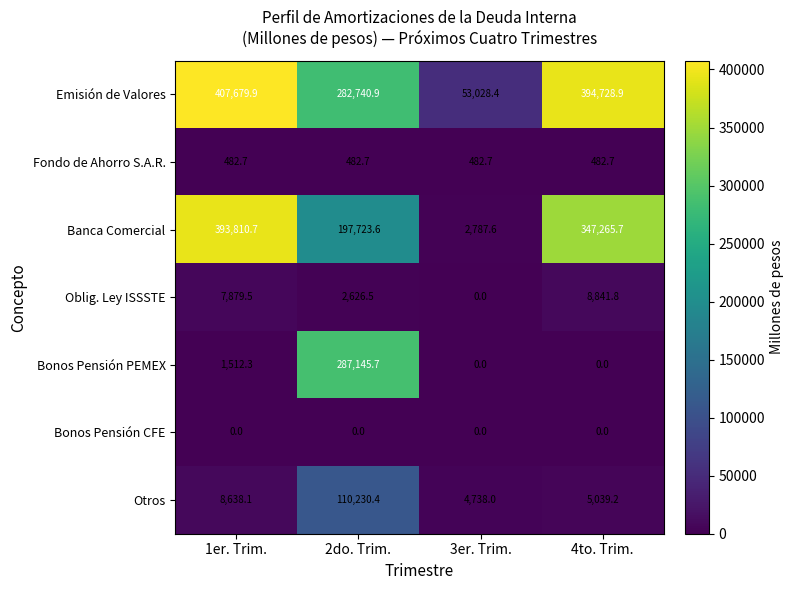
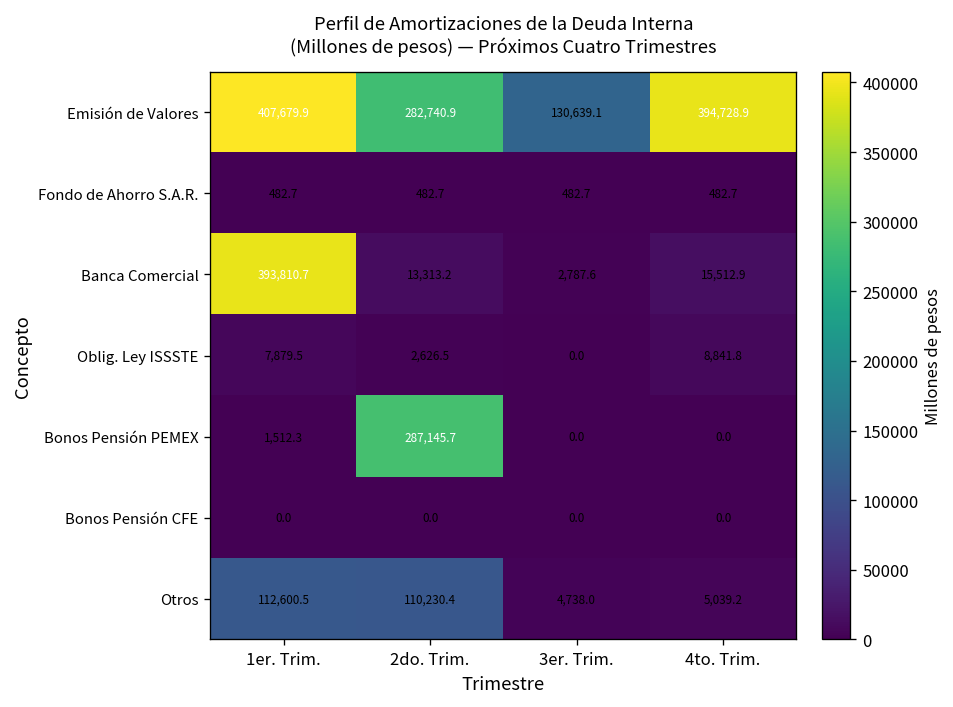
  {
    "Emisión de Valores": {
      "1er. Trim.": "407,679.9",
      "2do. Trim.": "282,740.9",
-     "3er. Trim.": "53,028.4",
+     "3er. Trim.": "130,639.1",
      "4to. Trim.": "394,728.9"
    },
    "Fondo de Ahorro S.A.R.": {
      "1er. Trim.": "482.7",
      "2do. Trim.": "482.7",
      "3er. Trim.": "482.7",
      "4to. Trim.": "482.7"
    },
    "Banca Comercial": {
      "1er. Trim.": "393,810.7",
-     "2do. Trim.": "197,723.6",
+     "2do. Trim.": "13,313.2",
      "3er. Trim.": "2,787.6",
-     "4to. Trim.": "347,265.7"
+     "4to. Trim.": "15,512.9"
    },
    "Oblig. Ley ISSSTE": {
      "1er. Trim.": "7,879.5",
      "2do. Trim.": "2,626.5",
      "3er. Trim.": "0.0",
      "4to. Trim.": "8,841.8"
    },
    "Bonos Pensión PEMEX": {
      "1er. Trim.": "1,512.3",
      "2do. Trim.": "287,145.7",
      "3er. Trim.": "0.0",
      "4to. Trim.": "0.0"
    },
    "Bonos Pensión CFE": {
      "1er. Trim.": "0.0",
      "2do. Trim.": "0.0",
      "3er. Trim.": "0.0",
      "4to. Trim.": "0.0"
    },
    "Otros": {
-     "1er. Trim.": "8,638.1",
+     "1er. Trim.": "112,600.5",
      "2do. Trim.": "110,230.4",
      "3er. Trim.": "4,738.0",
      "4to. Trim.": "5,039.2"
    }
  }
